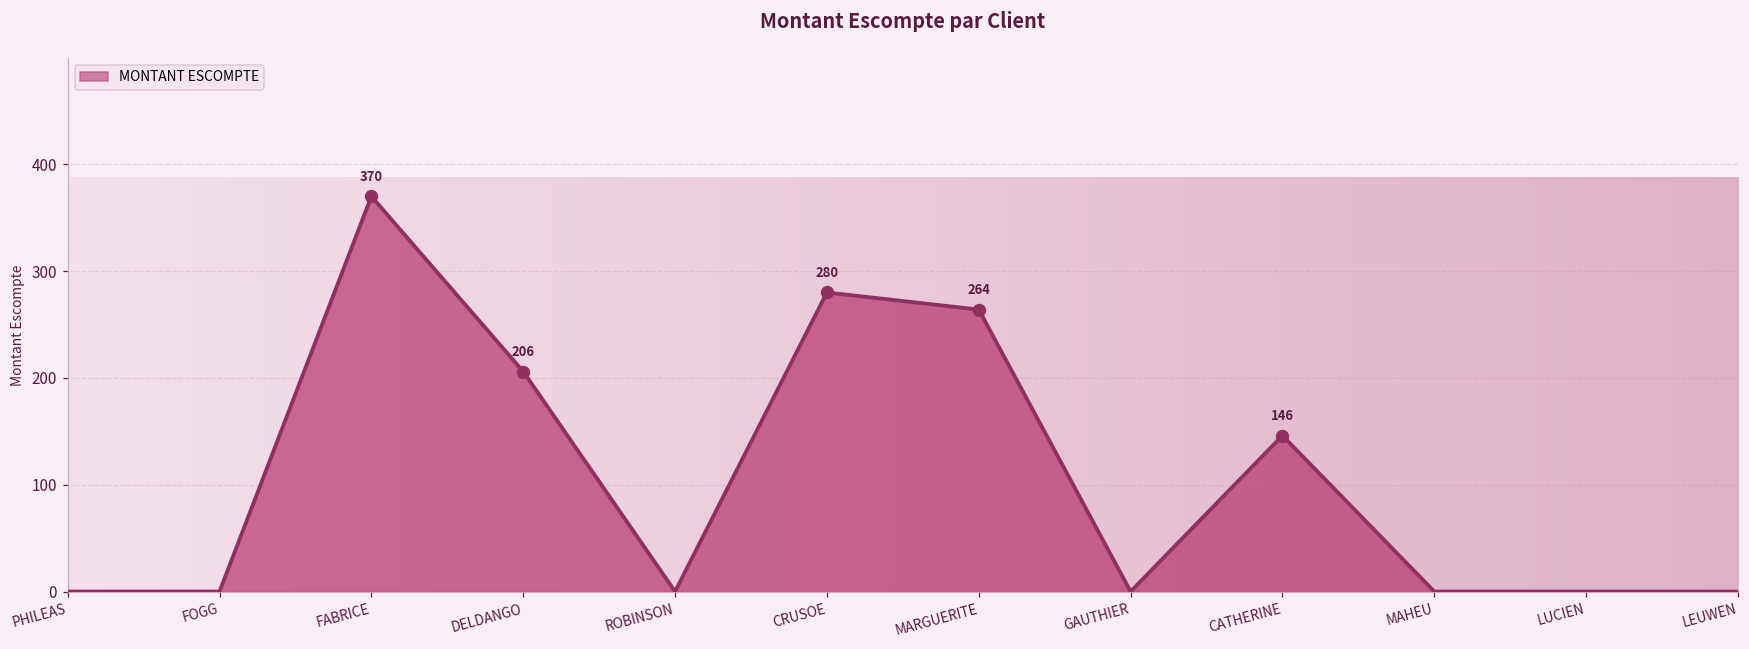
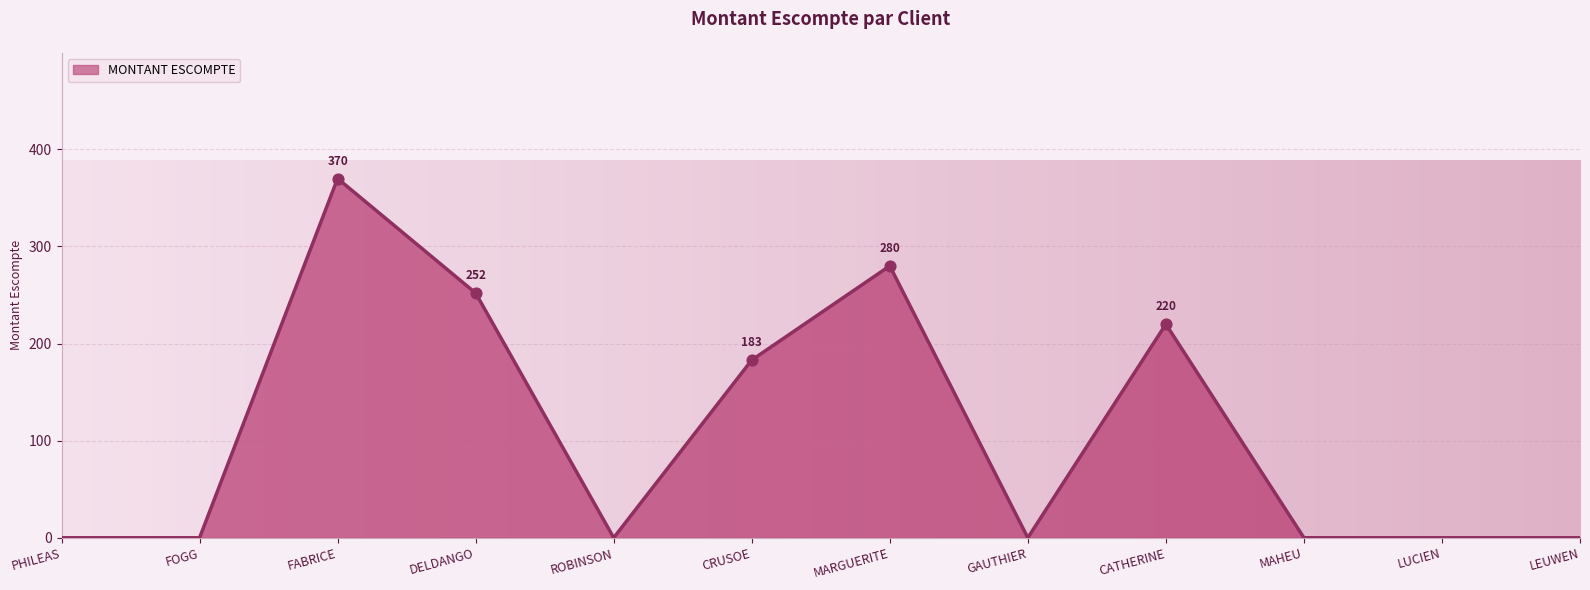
  {
    "MONTANT ESCOMPTE": {
-     "DELDANGO": 206,
-     "CRUSOE": 280,
-     "MARGUERITE": 264,
-     "CATHERINE": 146
+     "DELDANGO": 252,
+     "CRUSOE": 183,
+     "MARGUERITE": 280,
+     "CATHERINE": 220
    }
  }
